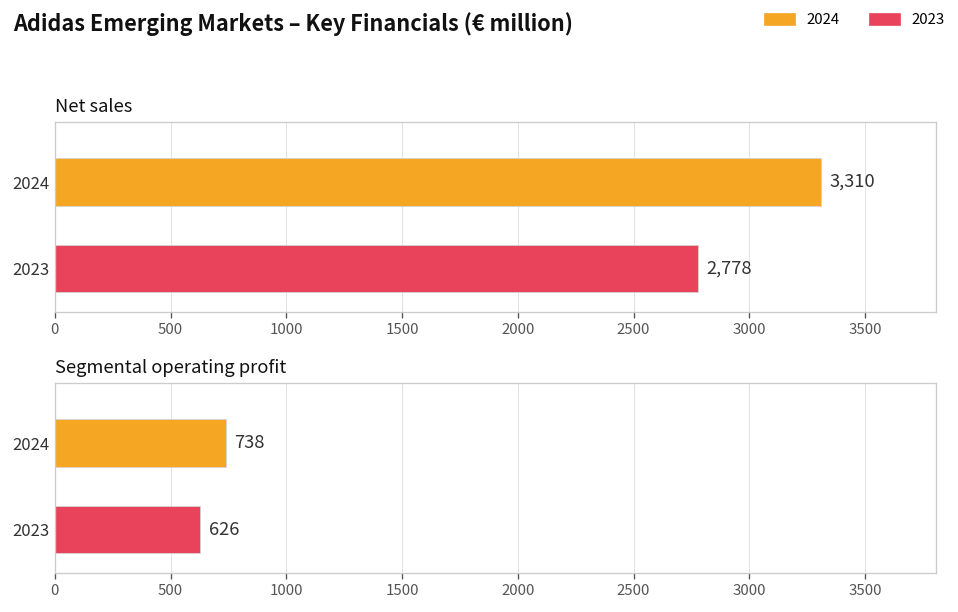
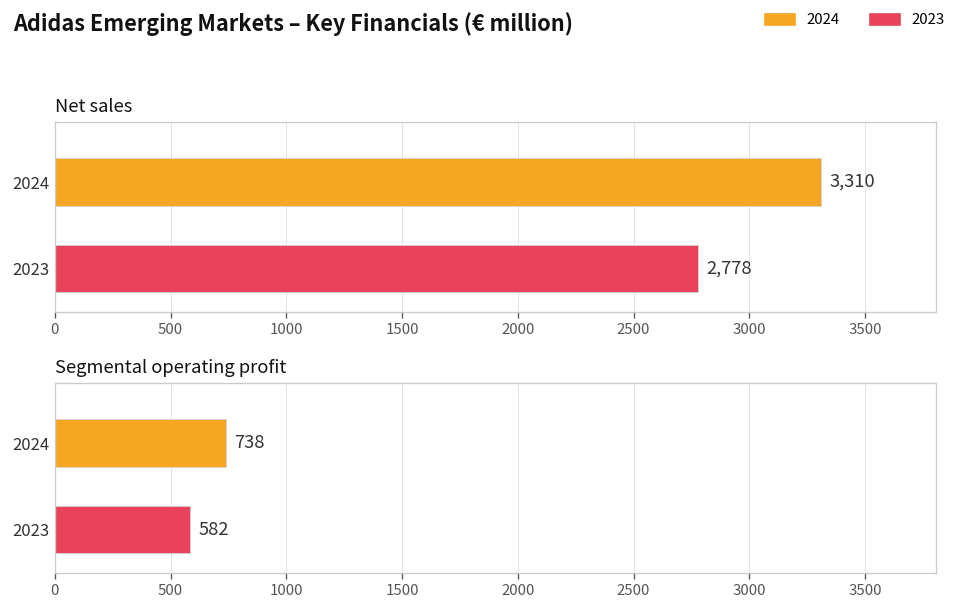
  {
    "Net sales": {
      "2024": "3,310",
      "2023": "2,778"
    },
    "Segmental operating profit": {
      "2024": "738",
-     "2023": "626"
+     "2023": "582"
    }
  }
